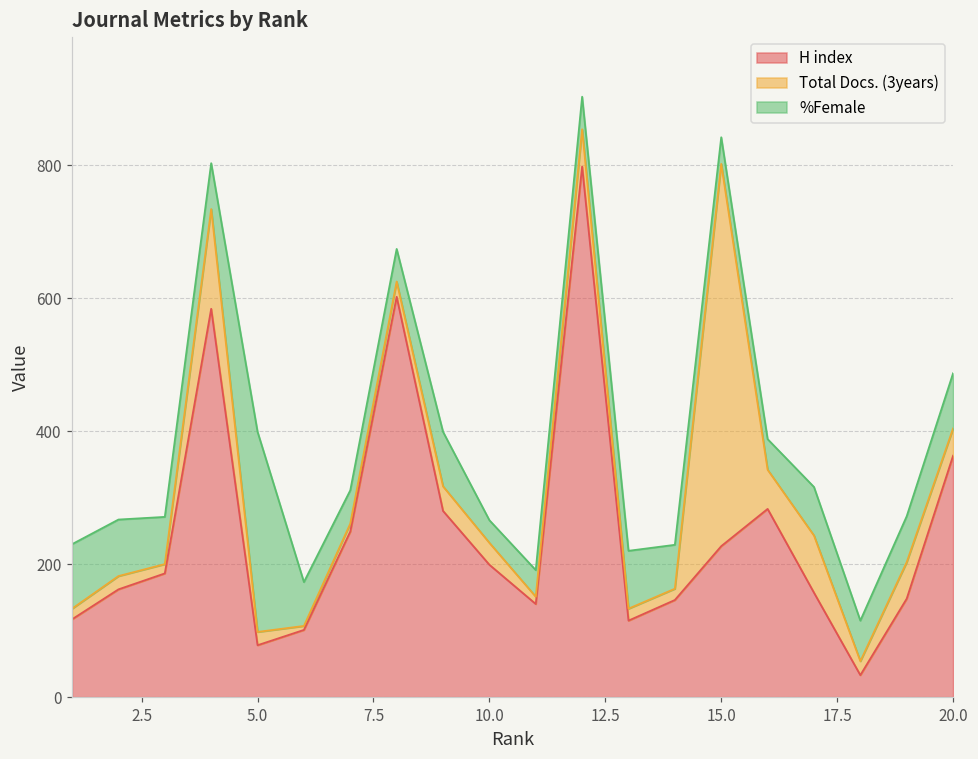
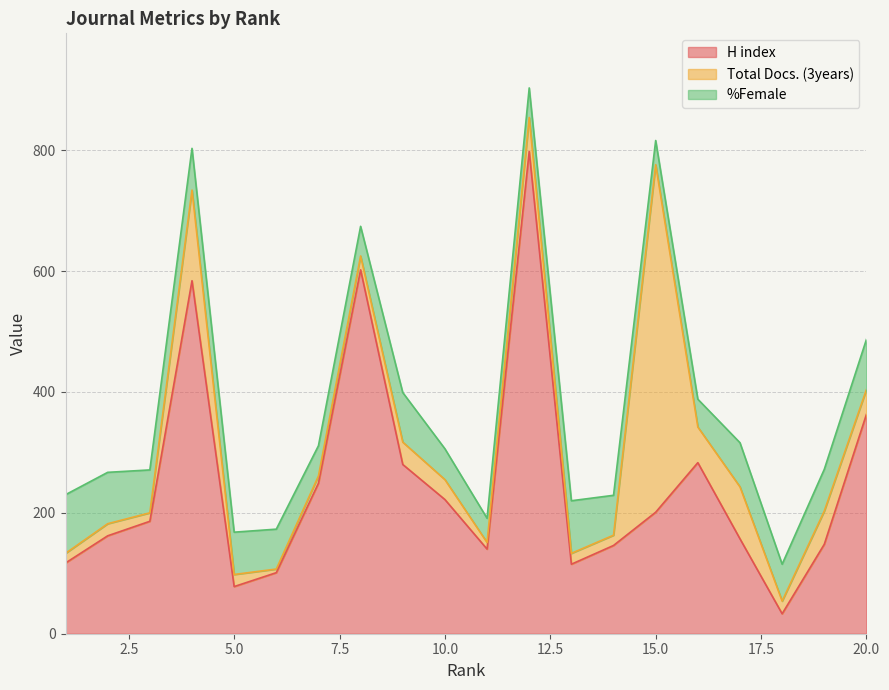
  {
    "H index": {
      "5.0": 80,
-     "10.0": 200,
-     "15.0": 230,
+     "10.0": 220,
+     "15.0": 200,
      "20.0": 360
    },
    "Total Docs. (3years)": {
      "5.0": 20,
      "10.0": 30,
      "15.0": 580,
      "20.0": 40
    },
    "%Female": {
-     "5.0": 300,
-     "10.0": 30,
+     "5.0": 70,
+     "10.0": 50,
      "15.0": 40,
      "20.0": 80
    }
  }
